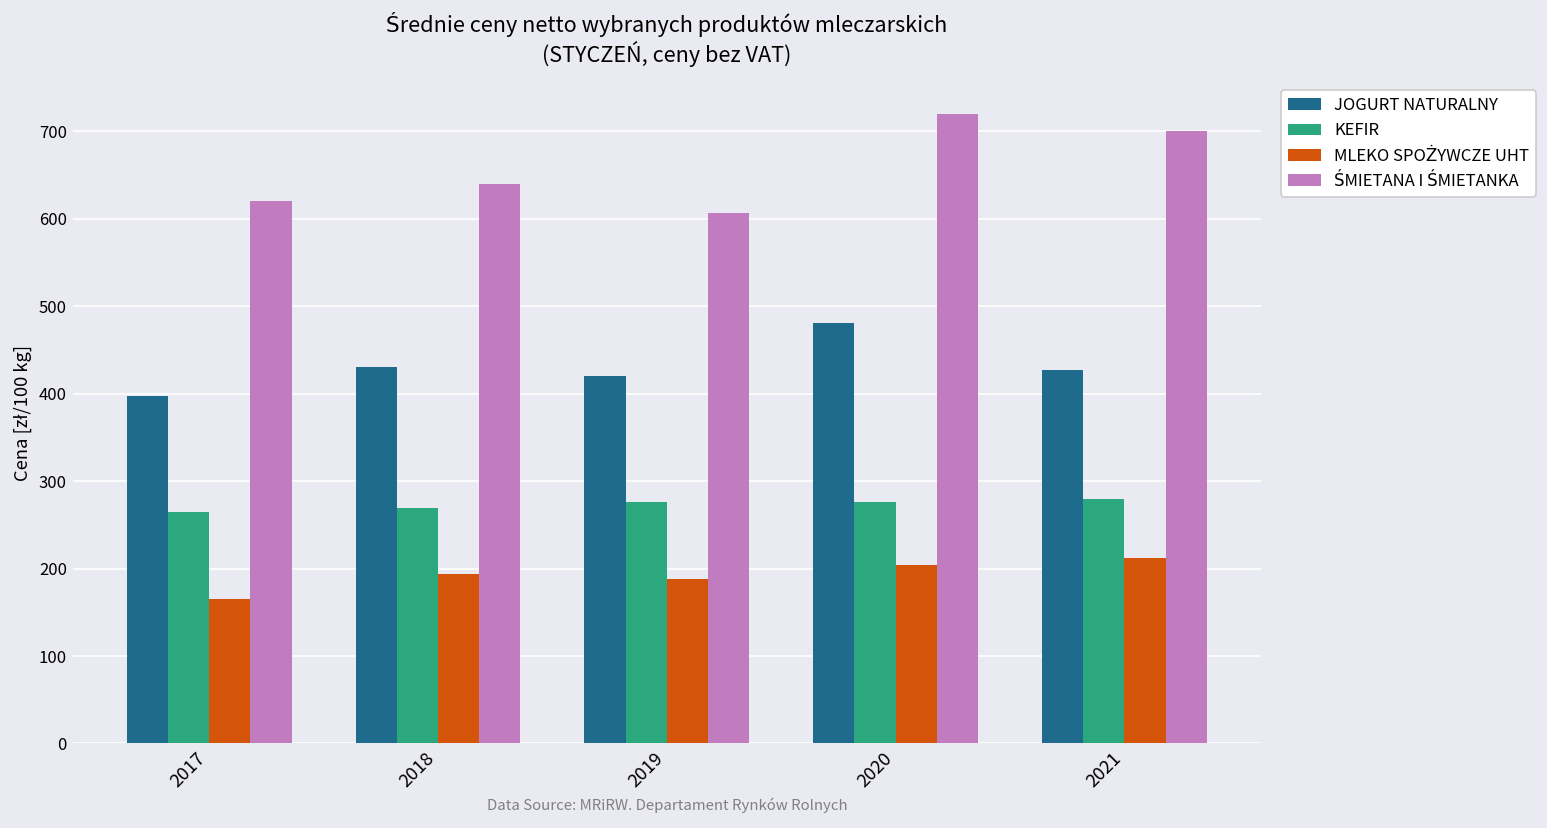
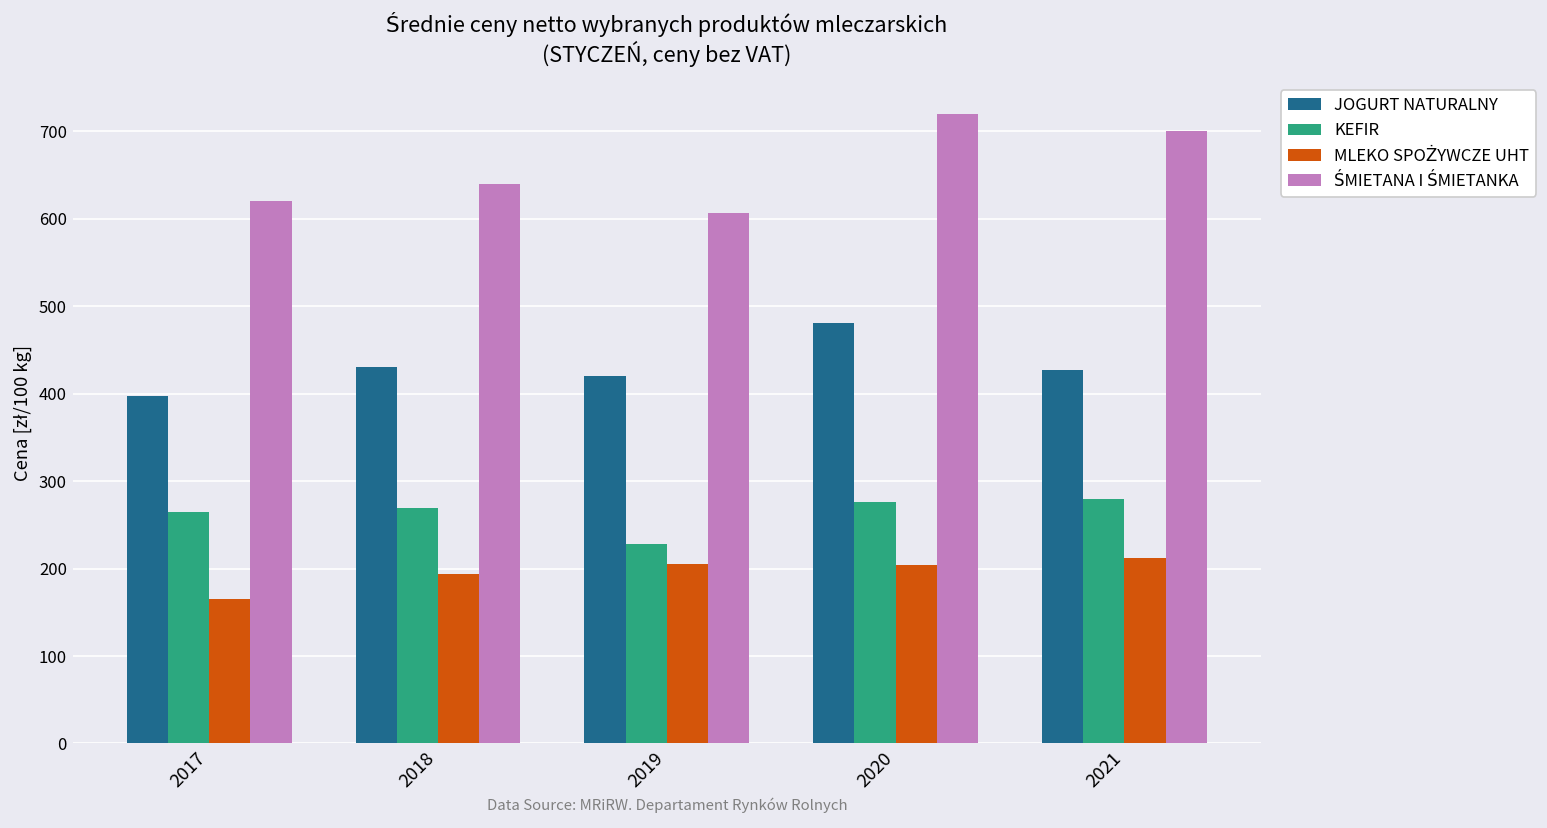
  {
    "JOGURT NATURALNY": {
      "2017": 400,
      "2018": 430,
      "2019": 420,
      "2020": 480,
      "2021": 430
    },
    "KEFIR": {
      "2017": 260,
      "2018": 270,
-     "2019": 280,
+     "2019": 230,
      "2020": 280,
      "2021": 280
    },
    "MLEKO SPOŻYWCZE UHT": {
      "2017": 170,
      "2018": 190,
-     "2019": 190,
+     "2019": 210,
      "2020": 200,
      "2021": 210
    },
    "ŚMIETANA I ŚMIETANKA": {
      "2017": 620,
      "2018": 640,
      "2019": 610,
      "2020": 720,
      "2021": 700
    }
  }
